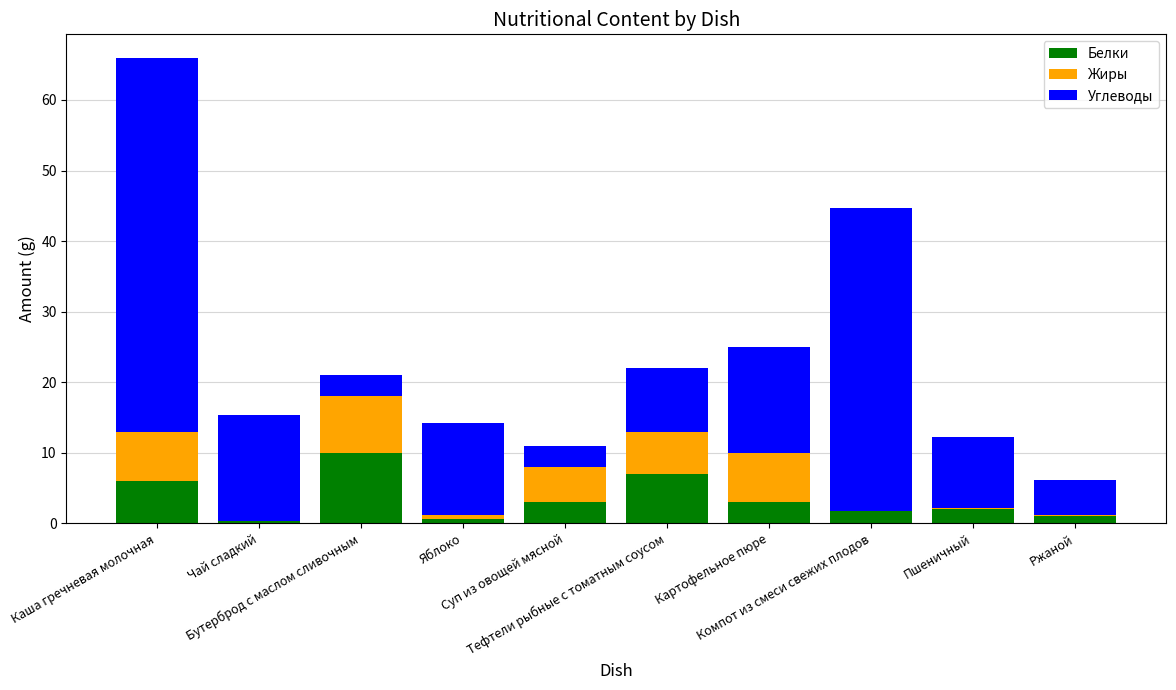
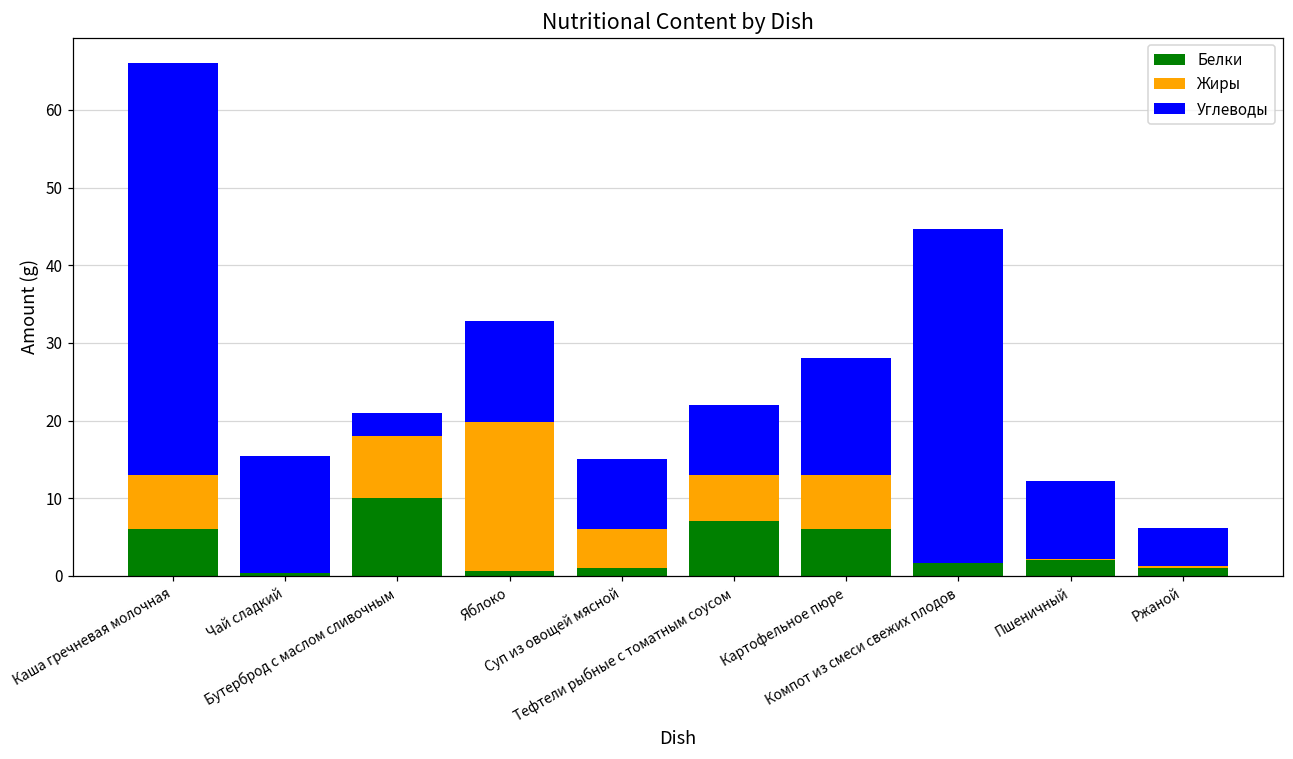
  {
    "Белки": {
      "Каша гречневая молочная": 6,
      "Бутерброд с маслом сливочным": 10,
      "Яблоко": 1,
-     "Суп из овощей мясной": 3,
+     "Суп из овощей мясной": 1,
      "Тефтели рыбные с томатным соусом": 7,
-     "Картофельное пюре": 3,
+     "Картофельное пюре": 6,
      "Компот из смеси свежих плодов": 2,
      "Пшеничный": 2,
      "Ржаной": 1
    },
    "Жиры": {
      "Каша гречневая молочная": 7,
      "Бутерброд с маслом сливочным": 8,
-     "Яблоко": 1,
+     "Яблоко": 19,
      "Суп из овощей мясной": 5,
      "Тефтели рыбные с томатным соусом": 6,
      "Картофельное пюре": 7,
      "Компот из смеси свежих плодов": 0
    },
    "Углеводы": {
      "Каша гречневая молочная": 53,
      "Чай сладкий": 15,
      "Бутерброд с маслом сливочным": 3,
      "Яблоко": 13,
-     "Суп из овощей мясной": 3,
+     "Суп из овощей мясной": 9,
      "Тефтели рыбные с томатным соусом": 9,
      "Картофельное пюре": 15,
      "Компот из смеси свежих плодов": 43,
      "Пшеничный": 10,
      "Ржаной": 5
    }
  }
